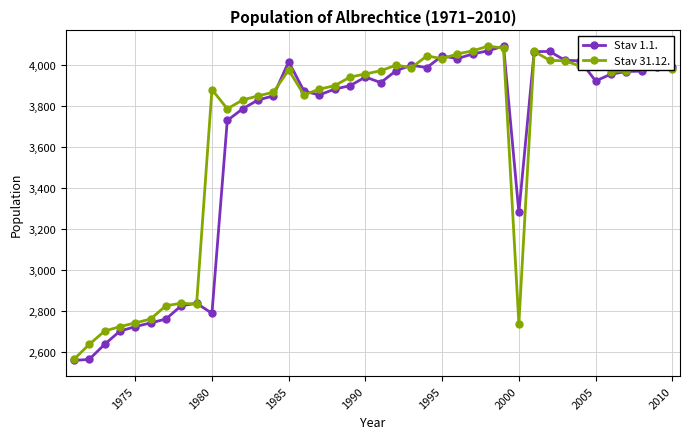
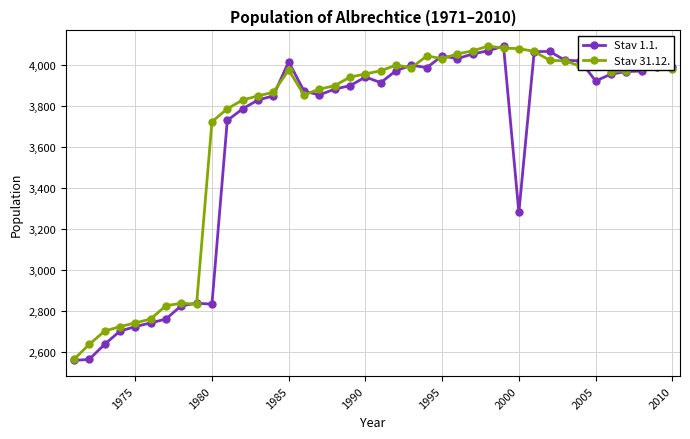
  {
    "Stav 1.1.": {
      "1975": "2,720",
-     "1980": "2,790",
+     "1980": "2,830",
      "1985": "4,020",
      "1990": "3,940",
      "1995": "4,040",
      "2000": "3,280",
      "2005": "3,920"
    },
    "Stav 31.12.": {
      "1975": "2,740",
-     "1980": "3,880",
+     "1980": "3,720",
      "1985": "3,970",
      "1990": "3,960",
      "1995": "4,030",
-     "2000": "2,740"
+     "2000": "4,080"
    }
  }
